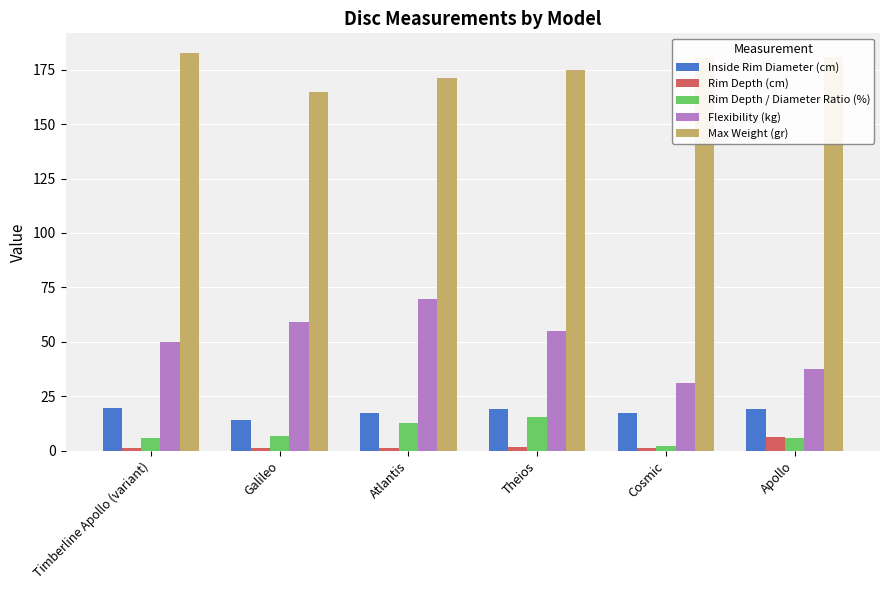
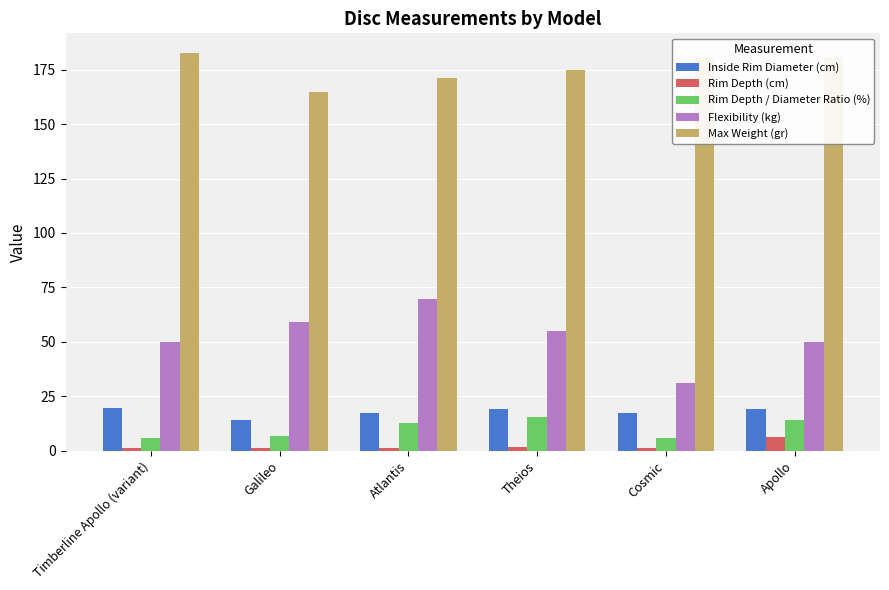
  {
    "Inside Rim Diameter (cm)": {
      "Timberline Apollo (variant)": 19,
      "Galileo": 14,
      "Atlantis": 17,
      "Theios": 19,
      "Cosmic": 18,
      "Apollo": 19
    },
    "Rim Depth (cm)": {
      "Timberline Apollo (variant)": 1,
      "Galileo": 1,
      "Theios": 2,
      "Cosmic": 1,
      "Apollo": 6
    },
    "Rim Depth / Diameter Ratio (%)": {
      "Timberline Apollo (variant)": 6,
      "Galileo": 7,
      "Atlantis": 13,
      "Theios": 16,
-     "Cosmic": 2,
-     "Apollo": 6
+     "Cosmic": 6,
+     "Apollo": 14
    },
    "Flexibility (kg)": {
      "Timberline Apollo (variant)": 50,
      "Galileo": 59,
      "Atlantis": 70,
      "Theios": 55,
      "Cosmic": 31,
-     "Apollo": 38
+     "Apollo": 50
    },
    "Max Weight (gr)": {
      "Timberline Apollo (variant)": 183,
      "Galileo": 165,
      "Atlantis": 171,
      "Theios": 175
    }
  }
